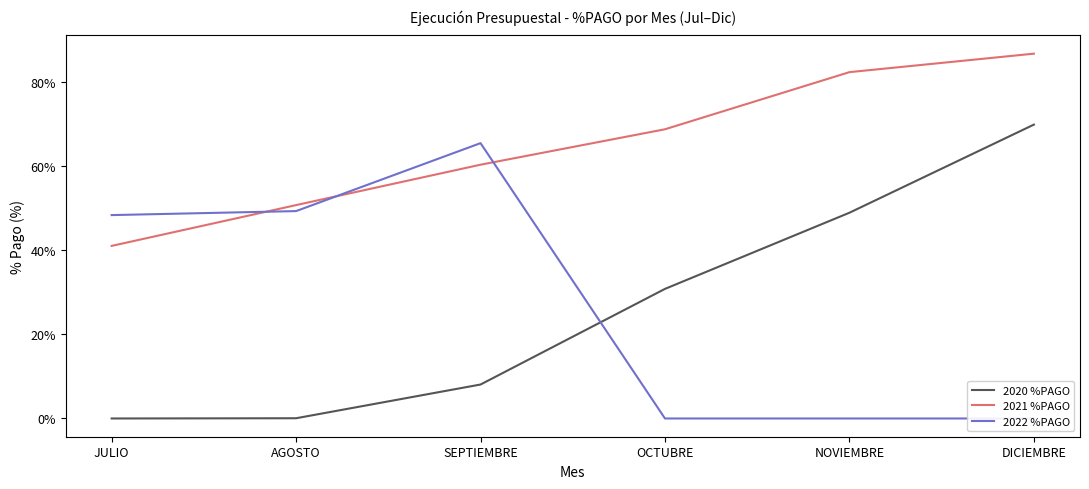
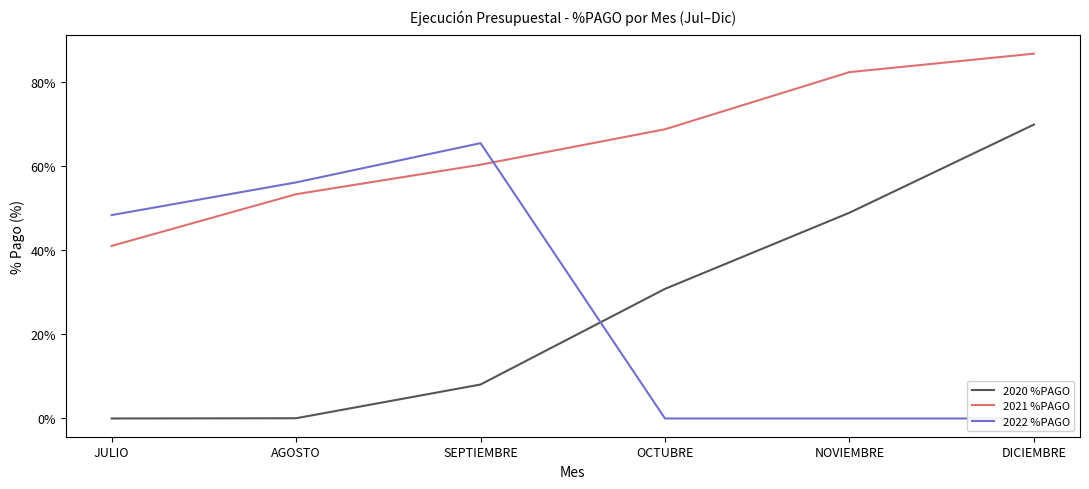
  {
    "2020 %PAGO": {
      "JULIO": "0%",
      "AGOSTO": "0%",
      "SEPTIEMBRE": "8%",
      "OCTUBRE": "31%",
      "NOVIEMBRE": "49%",
      "DICIEMBRE": "70%"
    },
    "2021 %PAGO": {
      "JULIO": "41%",
-     "AGOSTO": "51%",
+     "AGOSTO": "53%",
      "SEPTIEMBRE": "60%",
      "OCTUBRE": "69%",
      "NOVIEMBRE": "82%",
      "DICIEMBRE": "87%"
    },
    "2022 %PAGO": {
      "JULIO": "48%",
-     "AGOSTO": "49%",
+     "AGOSTO": "56%",
      "SEPTIEMBRE": "65%",
      "OCTUBRE": "0%",
      "NOVIEMBRE": "0%"
    }
  }
